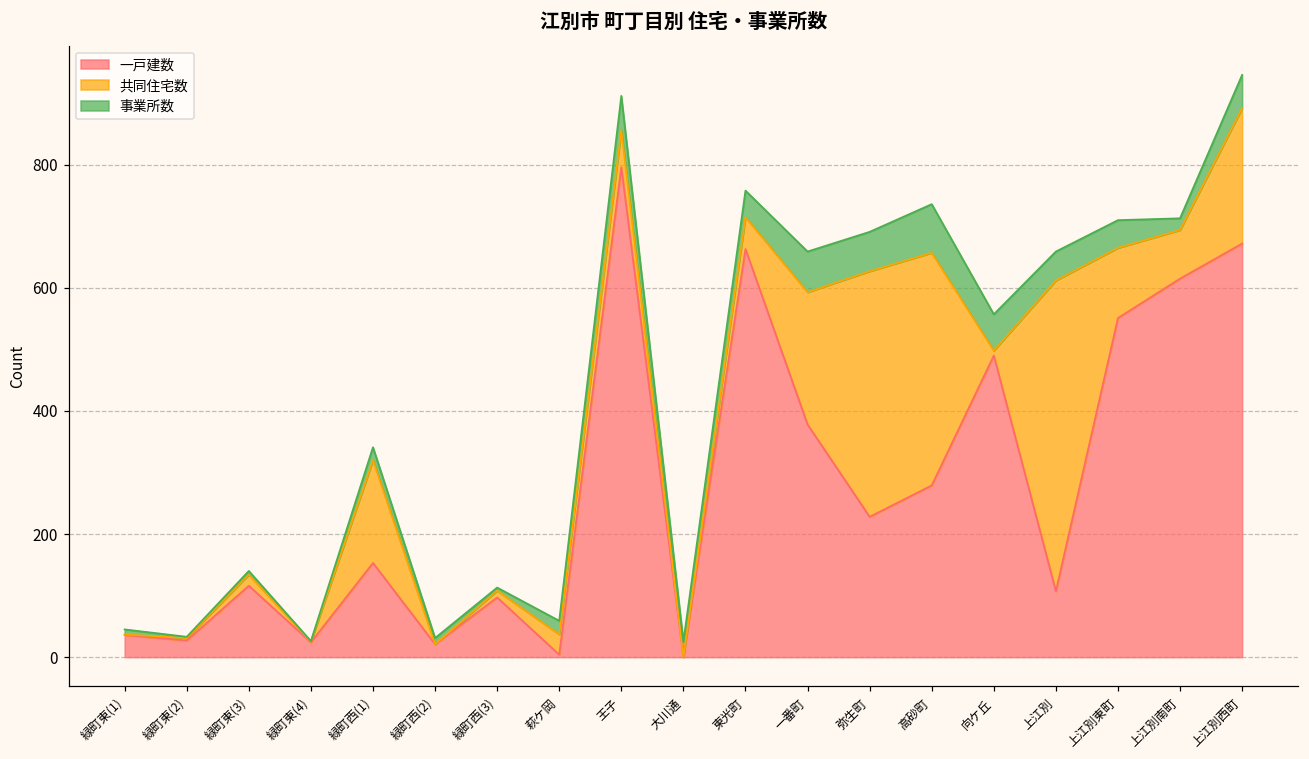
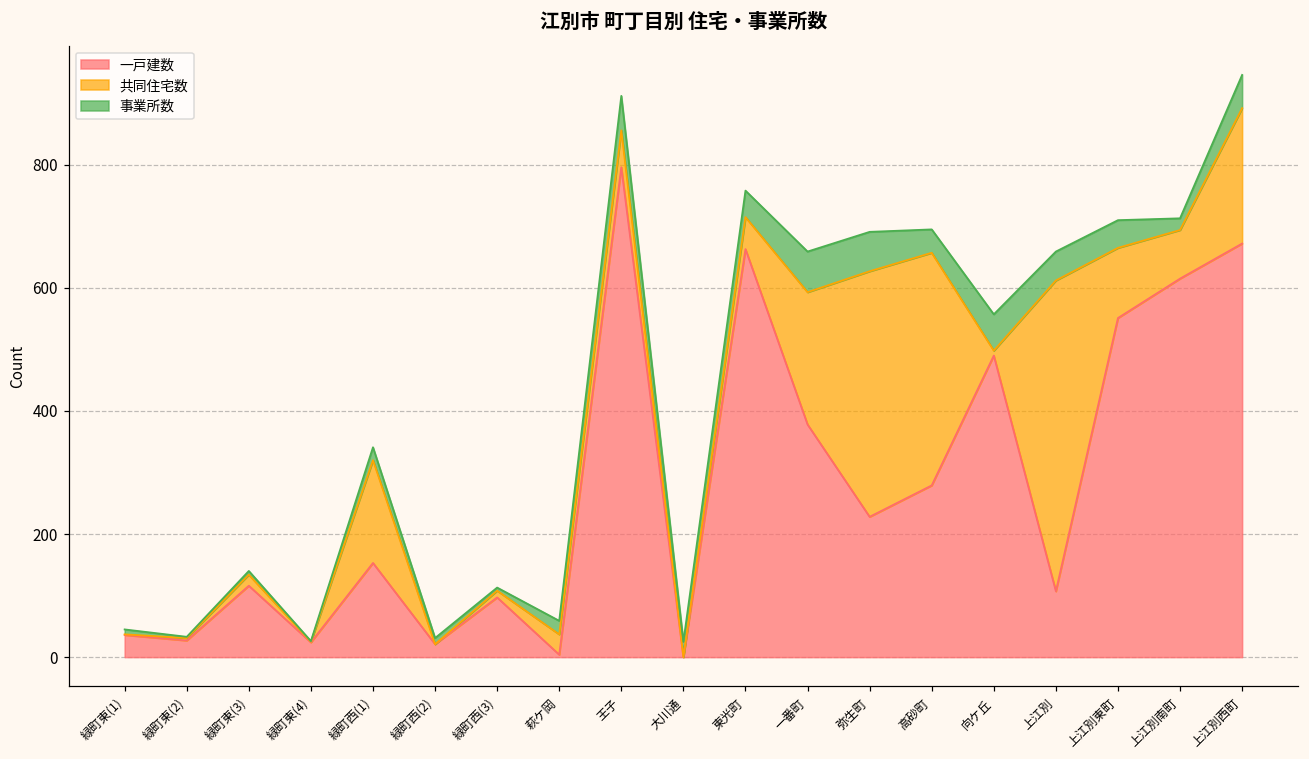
  {
    "一戸建数": {
      "緑町東(3)": 120,
      "緑町西(1)": 150,
      "緑町西(3)": 100,
      "萩ケ岡": 0,
      "王子": 800,
      "東光町": 660,
      "一番町": 380,
      "弥生町": 230,
      "高砂町": 280,
      "向ケ丘": 490,
      "上江別": 110,
      "上江別東町": 550,
      "上江別南町": 620,
      "上江別西町": 670
    },
    "共同住宅数": {
      "緑町東(3)": 20,
      "緑町西(1)": 170,
      "緑町西(3)": 10,
      "萩ケ岡": 30,
      "王子": 60,
      "東光町": 50,
      "一番町": 220,
      "弥生町": 400,
      "高砂町": 380,
      "向ケ丘": 10,
      "上江別": 510,
      "上江別東町": 110,
      "上江別南町": 80,
      "上江別西町": 220
    },
    "事業所数": {
      "緑町東(1)": 10,
      "緑町東(3)": 10,
      "緑町西(1)": 20,
      "緑町西(2)": 10,
      "緑町西(3)": 10,
      "萩ケ岡": 20,
      "王子": 60,
      "大川通": 30,
      "東光町": 40,
      "一番町": 70,
      "弥生町": 60,
-     "高砂町": 80,
+     "高砂町": 40,
      "向ケ丘": 60,
      "上江別": 50,
      "上江別東町": 50,
      "上江別南町": 20,
      "上江別西町": 50
    }
  }
